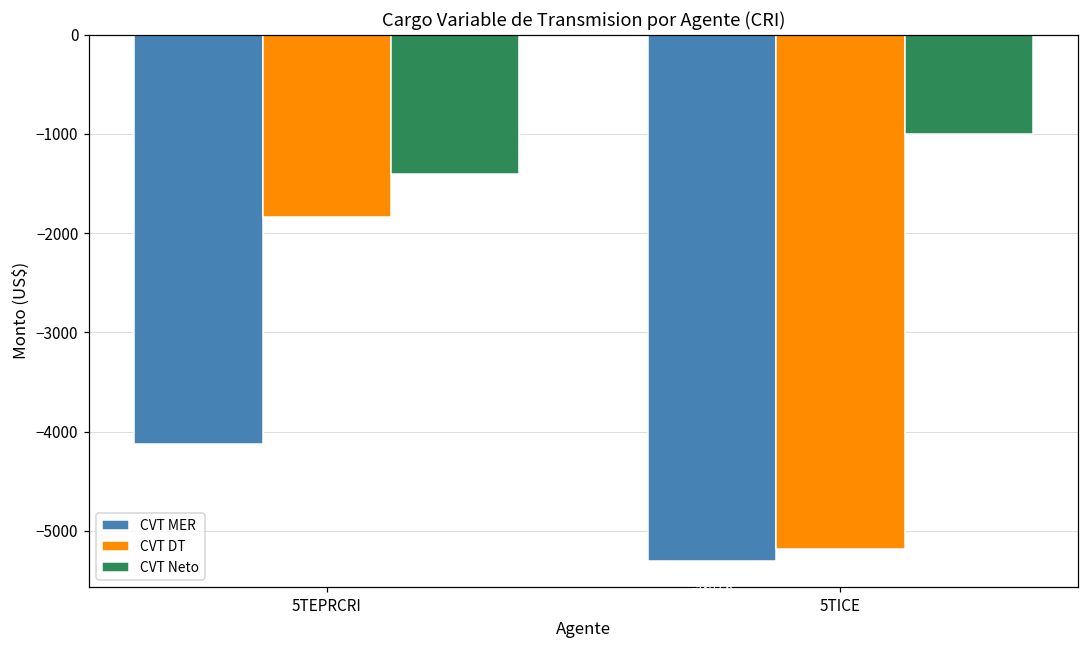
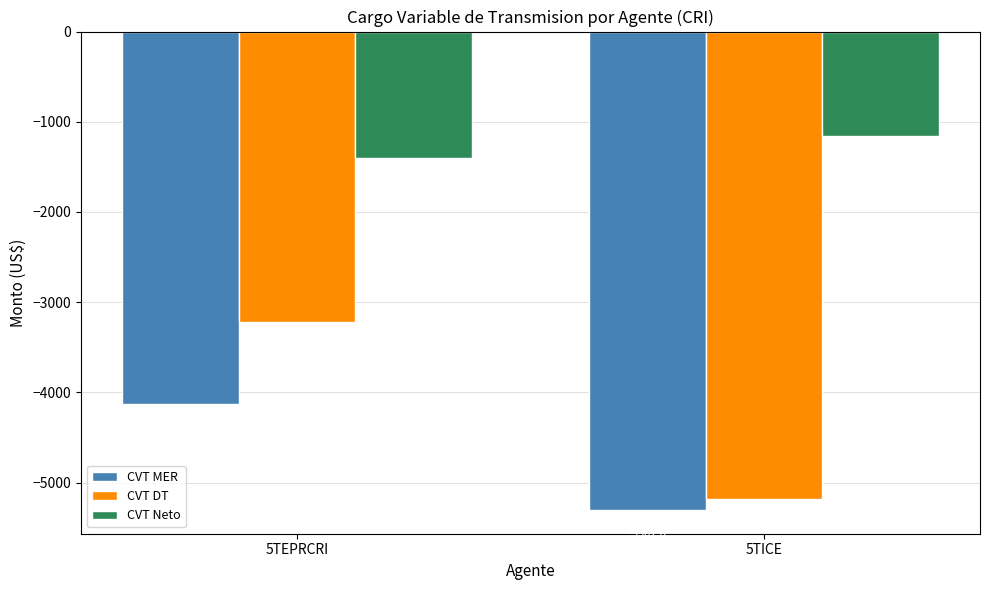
  {
    "CVT MER": {
      "5TEPRCRI": -4100,
      "5TICE": -5300
    },
    "CVT DT": {
-     "5TEPRCRI": -1800,
+     "5TEPRCRI": -3200,
      "5TICE": -5200
    },
    "CVT Neto": {
      "5TEPRCRI": -1400,
-     "5TICE": -1000
+     "5TICE": -1200
    }
  }
